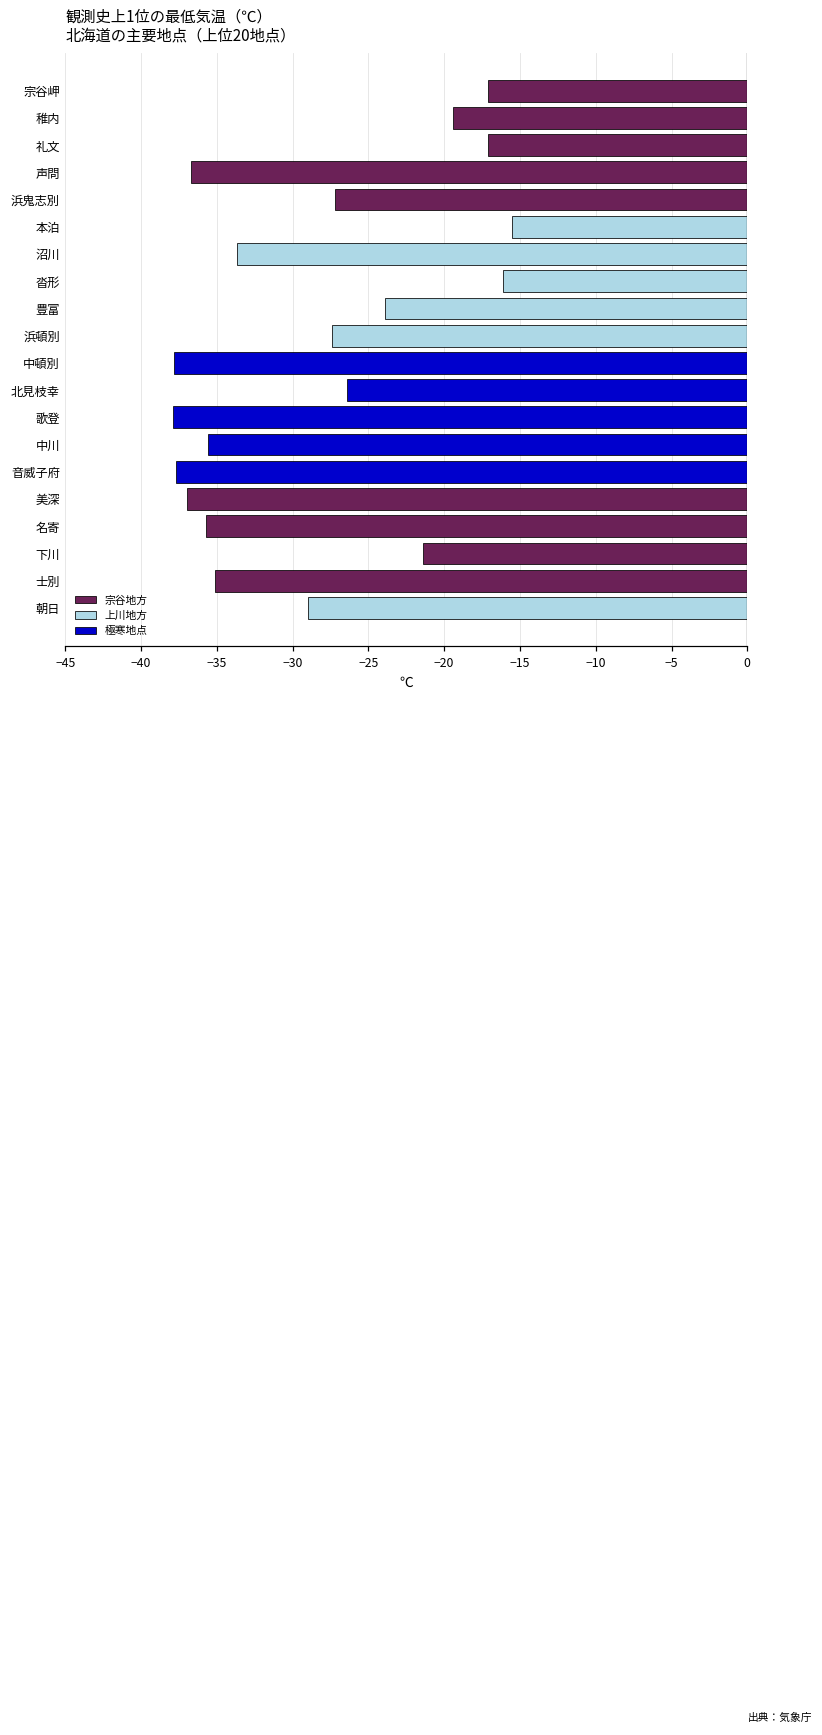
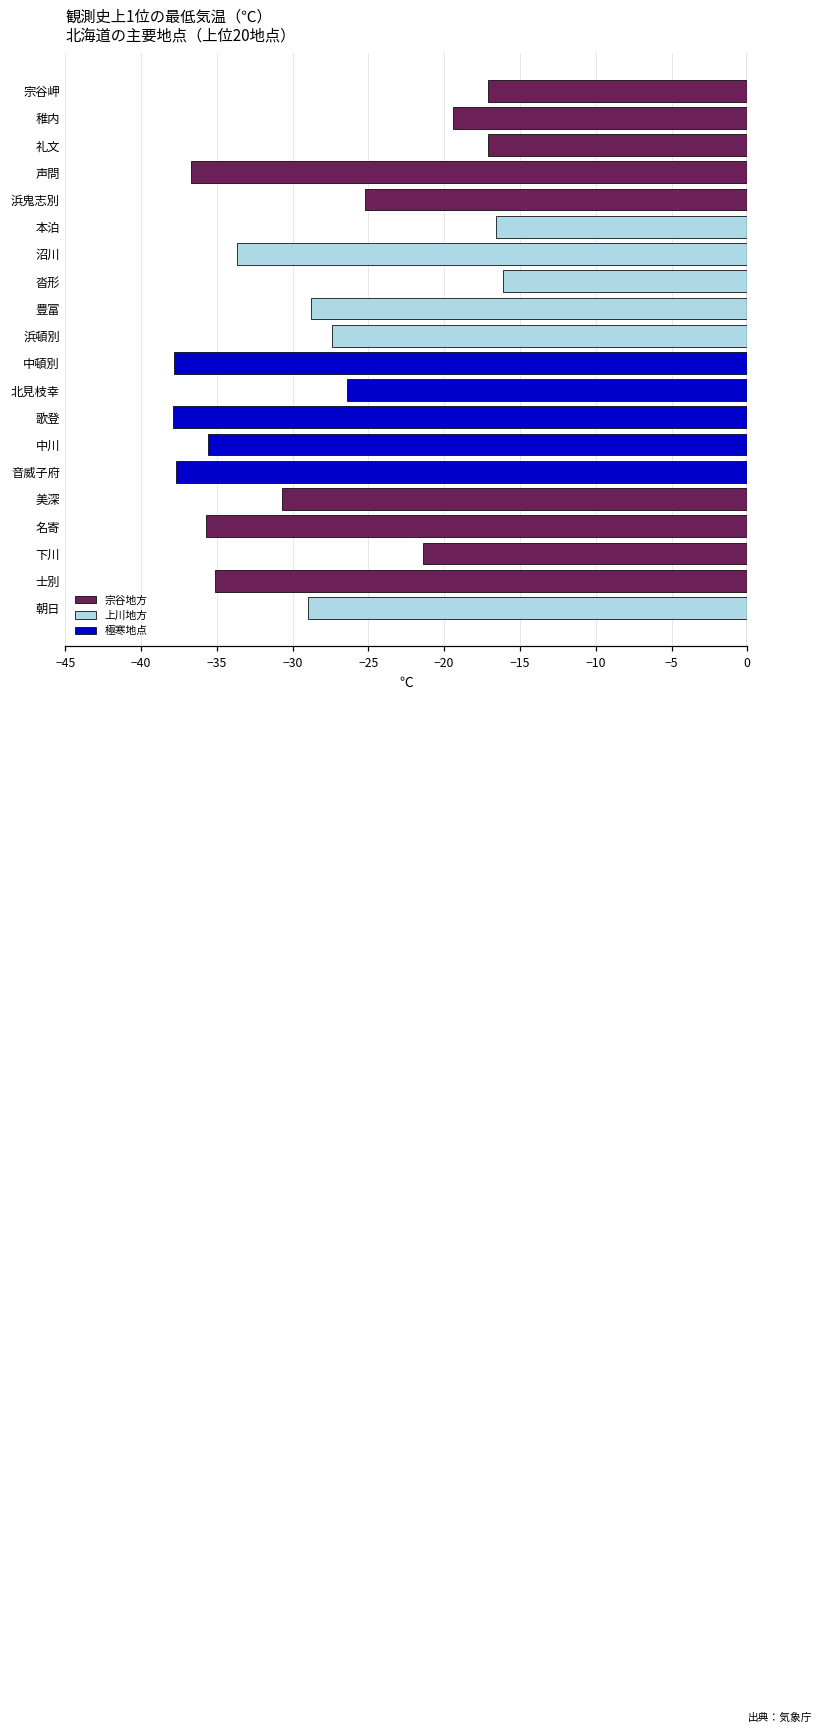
  {
    "宗谷岬": -17.1,
    "稚内": -19.4,
    "礼文": -17.1,
    "声問": -36.7,
-   "浜鬼志別": -27.2,
-   "本泊": -15.5,
+   "浜鬼志別": -25.2,
+   "本泊": -16.6,
    "沼川": -33.7,
    "沓形": -16.1,
-   "豊富": -23.9,
+   "豊富": -28.8,
    "浜頓別": -27.4,
    "中頓別": -37.8,
    "北見枝幸": -26.4,
    "歌登": -37.9,
    "中川": -35.6,
    "音威子府": -37.7,
-   "美深": -37.0,
+   "美深": -30.7,
    "名寄": -35.7,
    "下川": -21.4,
    "士別": -35.1,
    "朝日": -29.0
  }
